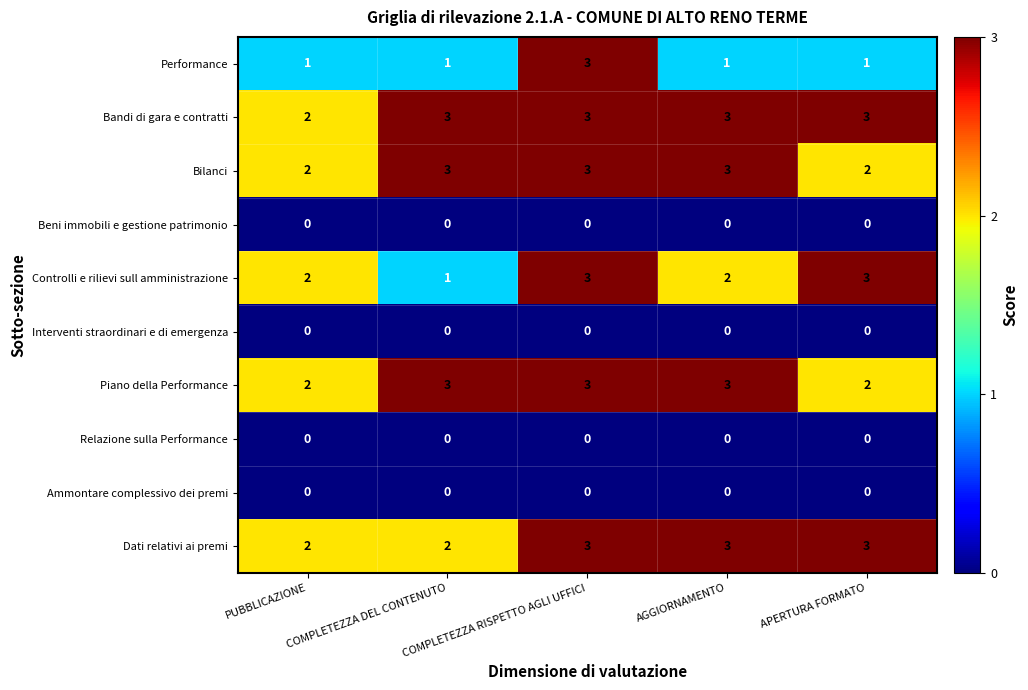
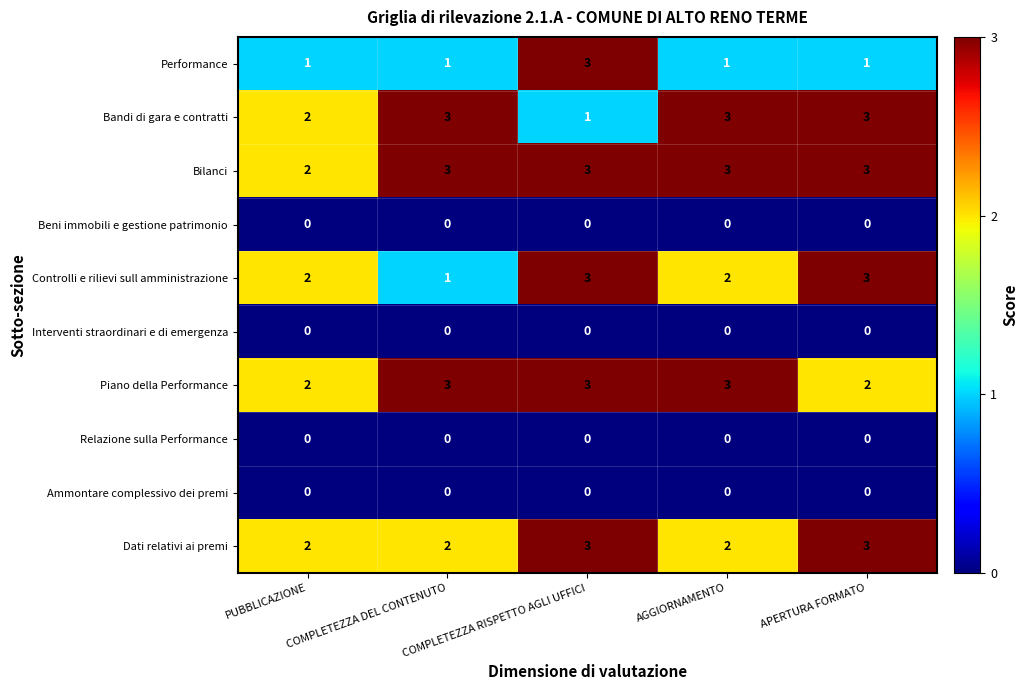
  {
    "Performance": {
      "PUBBLICAZIONE": 1,
      "COMPLETEZZA DEL CONTENUTO": 1,
      "COMPLETEZZA RISPETTO AGLI UFFICI": 3,
      "AGGIORNAMENTO": 1,
      "APERTURA FORMATO": 1
    },
    "Bandi di gara e contratti": {
      "PUBBLICAZIONE": 2,
      "COMPLETEZZA DEL CONTENUTO": 3,
-     "COMPLETEZZA RISPETTO AGLI UFFICI": 3,
+     "COMPLETEZZA RISPETTO AGLI UFFICI": 1,
      "AGGIORNAMENTO": 3,
      "APERTURA FORMATO": 3
    },
    "Bilanci": {
      "PUBBLICAZIONE": 2,
      "COMPLETEZZA DEL CONTENUTO": 3,
      "COMPLETEZZA RISPETTO AGLI UFFICI": 3,
      "AGGIORNAMENTO": 3,
-     "APERTURA FORMATO": 2
+     "APERTURA FORMATO": 3
    },
    "Beni immobili e gestione patrimonio": {
      "PUBBLICAZIONE": 0,
      "COMPLETEZZA DEL CONTENUTO": 0,
      "COMPLETEZZA RISPETTO AGLI UFFICI": 0,
      "AGGIORNAMENTO": 0,
      "APERTURA FORMATO": 0
    },
    "Controlli e rilievi sull amministrazione": {
      "PUBBLICAZIONE": 2,
      "COMPLETEZZA DEL CONTENUTO": 1,
      "COMPLETEZZA RISPETTO AGLI UFFICI": 3,
      "AGGIORNAMENTO": 2,
      "APERTURA FORMATO": 3
    },
    "Interventi straordinari e di emergenza": {
      "PUBBLICAZIONE": 0,
      "COMPLETEZZA DEL CONTENUTO": 0,
      "COMPLETEZZA RISPETTO AGLI UFFICI": 0,
      "AGGIORNAMENTO": 0,
      "APERTURA FORMATO": 0
    },
    "Piano della Performance": {
      "PUBBLICAZIONE": 2,
      "COMPLETEZZA DEL CONTENUTO": 3,
      "COMPLETEZZA RISPETTO AGLI UFFICI": 3,
      "AGGIORNAMENTO": 3,
      "APERTURA FORMATO": 2
    },
    "Relazione sulla Performance": {
      "PUBBLICAZIONE": 0,
      "COMPLETEZZA DEL CONTENUTO": 0,
      "COMPLETEZZA RISPETTO AGLI UFFICI": 0,
      "AGGIORNAMENTO": 0,
      "APERTURA FORMATO": 0
    },
    "Ammontare complessivo dei premi": {
      "PUBBLICAZIONE": 0,
      "COMPLETEZZA DEL CONTENUTO": 0,
      "COMPLETEZZA RISPETTO AGLI UFFICI": 0,
      "AGGIORNAMENTO": 0,
      "APERTURA FORMATO": 0
    },
    "Dati relativi ai premi": {
      "PUBBLICAZIONE": 2,
      "COMPLETEZZA DEL CONTENUTO": 2,
      "COMPLETEZZA RISPETTO AGLI UFFICI": 3,
-     "AGGIORNAMENTO": 3,
+     "AGGIORNAMENTO": 2,
      "APERTURA FORMATO": 3
    }
  }
